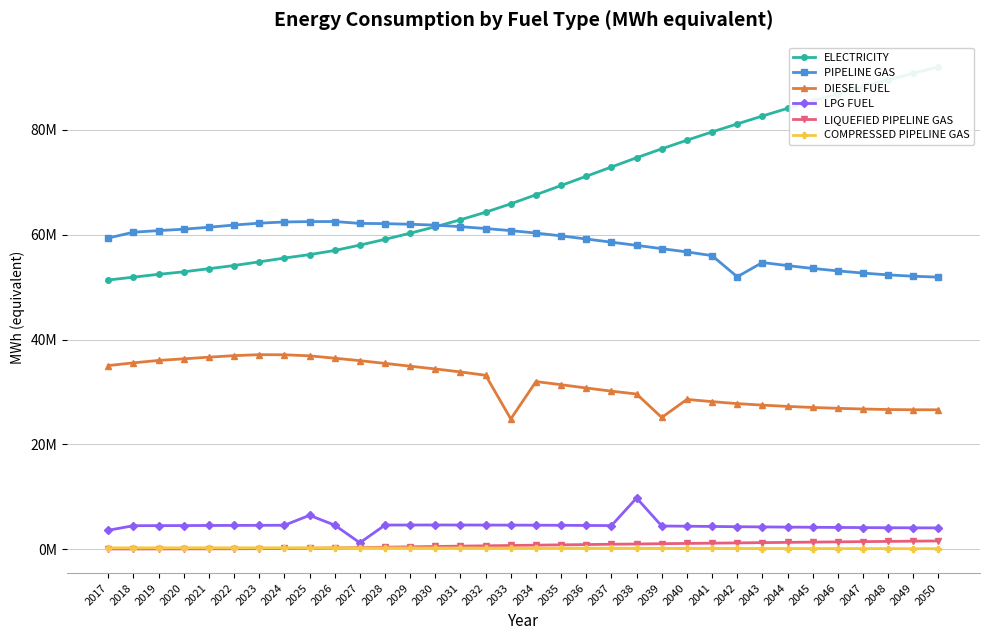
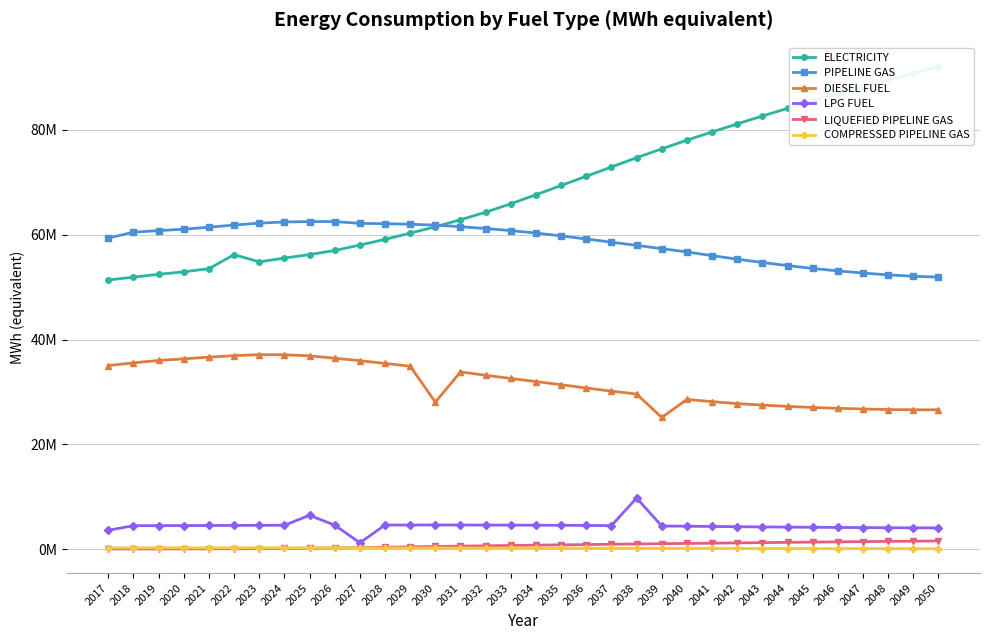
  {
    "ELECTRICITY": {
      "2017": 51000000,
      "2018": 52000000,
      "2019": 52000000,
      "2020": 53000000,
      "2021": 54000000,
-     "2022": 54000000,
+     "2022": 56000000,
      "2023": 55000000,
      "2024": 56000000,
      "2025": 56000000,
      "2026": 57000000,
      "2027": 58000000,
      "2028": 59000000,
      "2029": 60000000,
      "2031": 63000000,
      "2032": 64000000,
      "2033": 66000000,
      "2034": 68000000,
      "2035": 69000000,
      "2036": 71000000,
      "2037": 73000000,
      "2038": 75000000,
      "2039": 76000000,
      "2040": 78000000,
      "2041": 80000000,
      "2042": 81000000,
      "2043": 83000000,
      "2044": 84000000
    },
    "PIPELINE GAS": {
      "2017": 59000000,
      "2018": 60000000,
      "2019": 61000000,
      "2020": 61000000,
      "2021": 61000000,
      "2022": 62000000,
      "2023": 62000000,
      "2024": 62000000,
      "2025": 63000000,
      "2026": 63000000,
      "2027": 62000000,
      "2028": 62000000,
      "2029": 62000000,
      "2031": 62000000,
      "2032": 61000000,
      "2033": 61000000,
      "2034": 60000000,
      "2035": 60000000,
      "2036": 59000000,
      "2037": 59000000,
      "2038": 58000000,
      "2039": 57000000,
      "2040": 57000000,
      "2041": 56000000,
-     "2042": 52000000,
+     "2042": 55000000,
      "2043": 55000000,
      "2044": 54000000,
      "2045": 54000000,
      "2046": 53000000,
      "2047": 53000000,
      "2048": 52000000,
      "2049": 52000000,
      "2050": 52000000
    },
    "DIESEL FUEL": {
      "2017": 35000000,
      "2018": 36000000,
      "2019": 36000000,
      "2020": 36000000,
      "2021": 37000000,
      "2022": 37000000,
      "2023": 37000000,
      "2024": 37000000,
      "2025": 37000000,
      "2026": 36000000,
      "2027": 36000000,
      "2028": 35000000,
      "2029": 35000000,
-     "2030": 34000000,
+     "2030": 28000000,
      "2031": 34000000,
      "2032": 33000000,
-     "2033": 25000000,
+     "2033": 33000000,
      "2034": 32000000,
      "2035": 31000000,
      "2036": 31000000,
      "2037": 30000000,
      "2038": 30000000,
      "2039": 25000000,
      "2040": 29000000,
      "2041": 28000000,
      "2042": 28000000,
      "2043": 27000000,
      "2044": 27000000,
      "2045": 27000000,
      "2046": 27000000,
      "2047": 27000000,
      "2048": 27000000,
      "2049": 27000000,
      "2050": 27000000
    },
    "LPG FUEL": {
      "2017": 4000000,
      "2018": 4000000,
      "2019": 4000000,
      "2020": 4000000,
      "2021": 5000000,
      "2022": 5000000,
      "2023": 5000000,
      "2024": 5000000,
      "2025": 6000000,
      "2026": 5000000,
      "2027": 1000000,
      "2028": 5000000,
      "2029": 5000000,
      "2030": 5000000,
      "2031": 5000000,
      "2032": 5000000,
      "2033": 5000000,
      "2034": 5000000,
      "2035": 5000000,
      "2036": 5000000,
      "2037": 4000000,
      "2038": 10000000,
      "2039": 4000000,
      "2040": 4000000,
      "2041": 4000000,
      "2042": 4000000,
      "2043": 4000000,
      "2044": 4000000,
      "2045": 4000000,
      "2046": 4000000,
      "2047": 4000000,
      "2048": 4000000,
      "2049": 4000000,
      "2050": 4000000
    },
    "LIQUEFIED PIPELINE GAS": {
      "2033": 1000000,
      "2034": 1000000,
      "2035": 1000000,
      "2036": 1000000,
      "2037": 1000000,
      "2038": 1000000,
      "2039": 1000000,
      "2040": 1000000,
      "2041": 1000000,
      "2042": 1000000,
      "2043": 1000000,
      "2044": 1000000,
      "2045": 1000000,
      "2046": 1000000,
      "2047": 1000000,
      "2048": 1000000,
      "2049": 2000000,
      "2050": 2000000
    },
    "COMPRESSED PIPELINE GAS": {
      "2033": 0,
      "2034": 0,
      "2035": 0,
      "2036": 0,
      "2037": 0,
      "2038": 0,
      "2039": 0,
      "2040": 0,
      "2041": 0,
      "2042": 0,
      "2043": 0,
      "2044": 0,
      "2045": 0,
      "2046": 0,
      "2047": 0,
      "2048": 0,
      "2049": 0,
      "2050": 0
    }
  }
